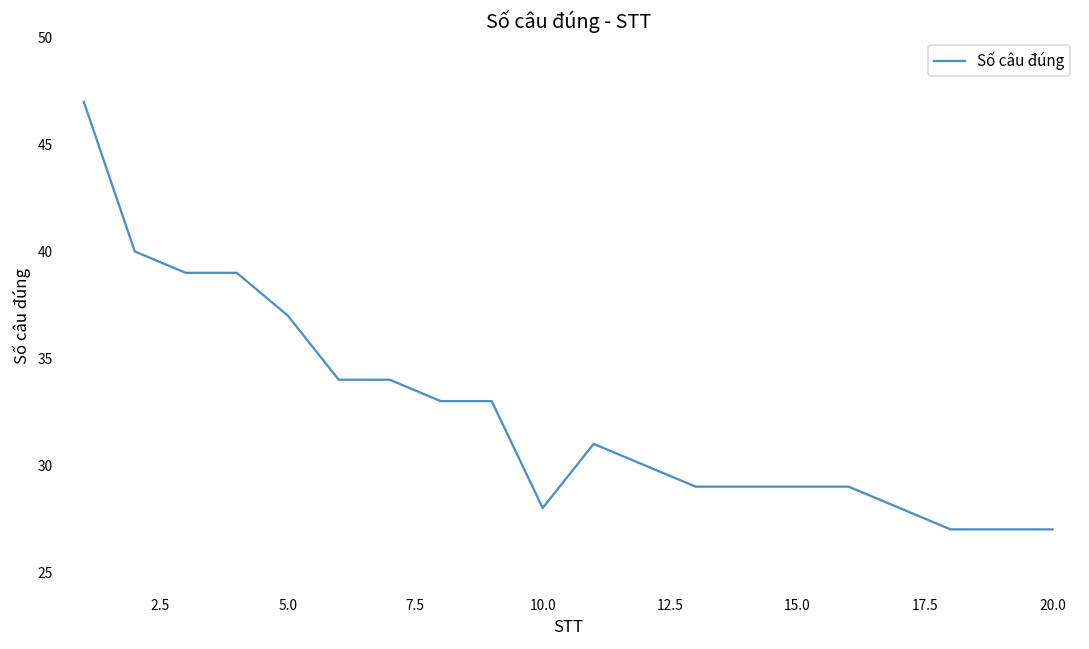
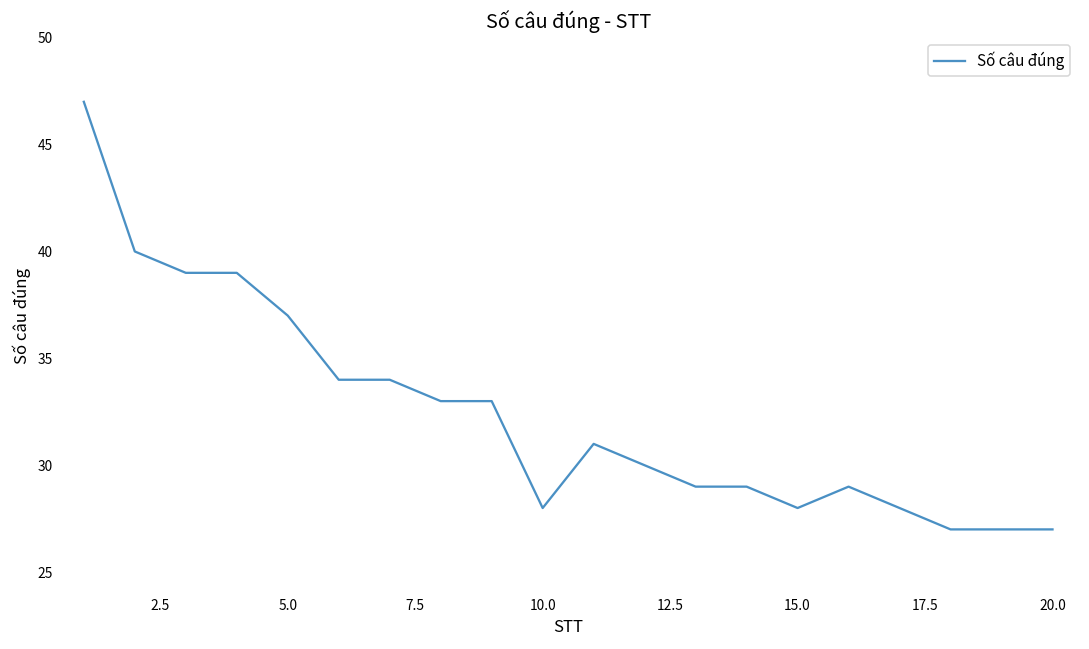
  {
    "5.0": 37,
    "10.0": 28,
-   "15.0": 29,
+   "15.0": 28,
    "20.0": 27
  }
